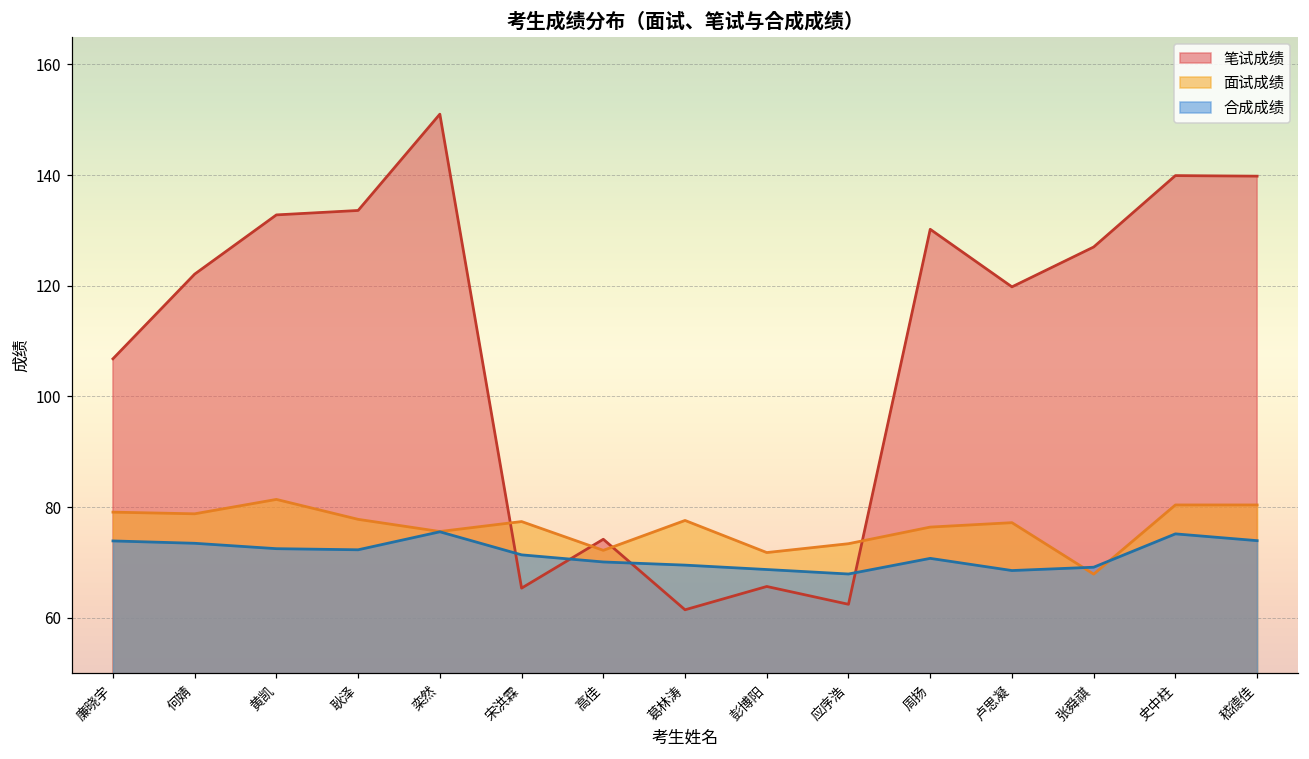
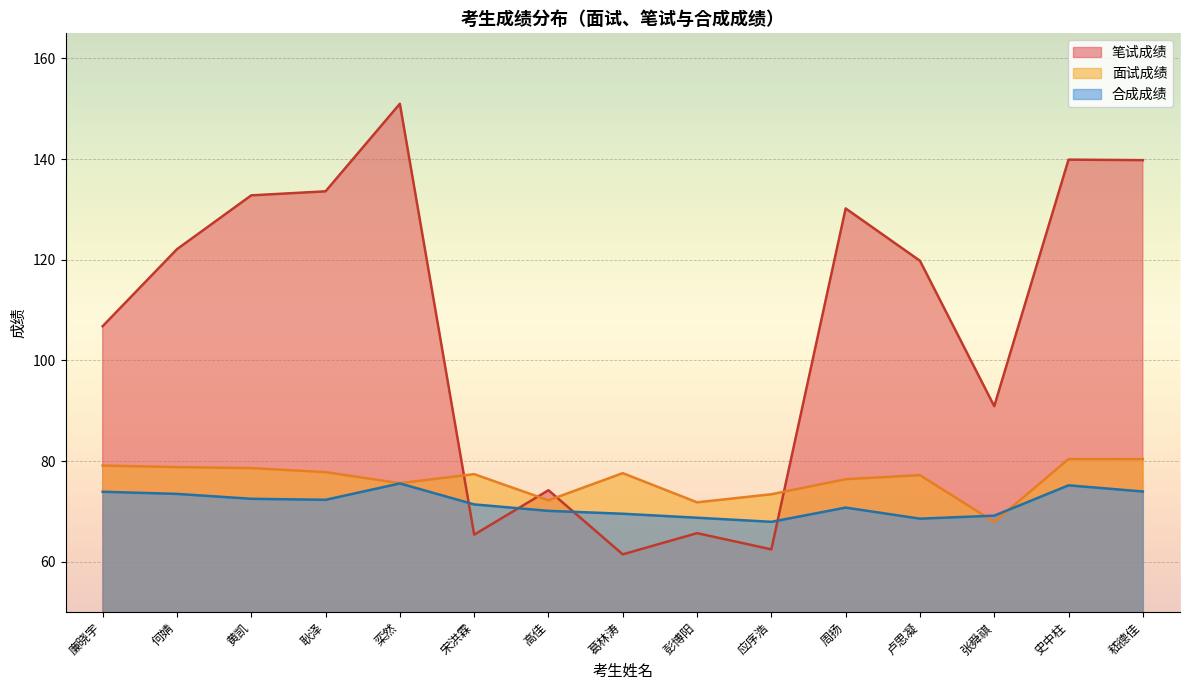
  {
    "笔试成绩": {
      "廉晓宇": 107,
      "何婧": 122,
      "黄凯": 133,
      "耿泽": 134,
      "栾然": 151,
      "宋洪霖": 65,
      "高佳": 74,
      "葛林涛": 61,
      "彭博阳": 66,
      "应序浩": 62,
      "周扬": 130,
      "卢思凝": 120,
-     "张舜祺": 127,
+     "张舜祺": 91,
      "史中柱": 140,
      "嵇德佳": 140
    },
    "面试成绩": {
      "廉晓宇": 79,
      "何婧": 79,
-     "黄凯": 81,
+     "黄凯": 79,
      "耿泽": 78,
      "宋洪霖": 77,
      "高佳": 72,
      "葛林涛": 78,
      "彭博阳": 72,
      "应序浩": 73,
      "周扬": 76,
      "卢思凝": 77,
      "张舜祺": 68,
      "史中柱": 80,
      "嵇德佳": 80
    },
    "合成成绩": {
      "廉晓宇": 74,
      "何婧": 73,
      "黄凯": 73,
      "耿泽": 72,
      "宋洪霖": 71,
      "高佳": 70,
      "葛林涛": 70,
      "彭博阳": 69,
      "应序浩": 68,
      "周扬": 71,
      "卢思凝": 69,
      "张舜祺": 69,
      "史中柱": 75,
      "嵇德佳": 74
    }
  }
